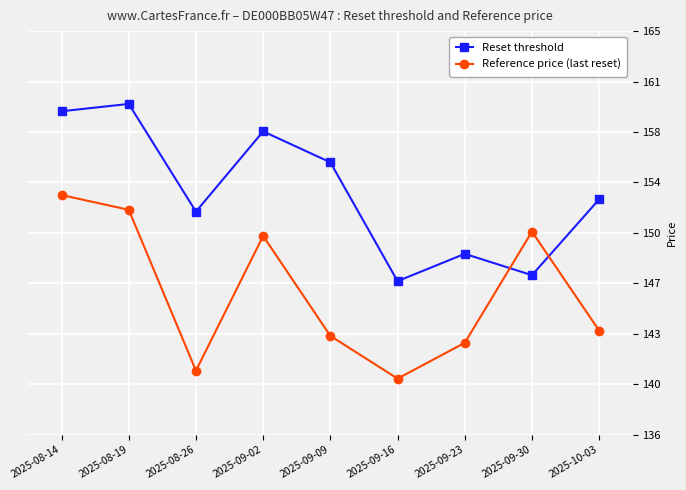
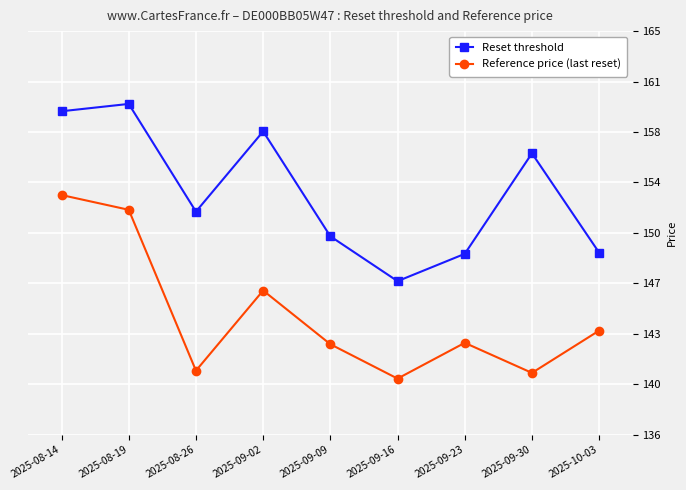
  {
    "Reset threshold": {
      "2025-08-14": 159.2,
      "2025-08-19": 159.8,
      "2025-08-26": 152.0,
      "2025-09-02": 157.8,
-     "2025-09-09": 155.6,
+     "2025-09-09": 150.3,
      "2025-09-16": 147.0,
      "2025-09-23": 149.0,
-     "2025-09-30": 147.5,
-     "2025-10-03": 152.9
+     "2025-09-30": 156.2,
+     "2025-10-03": 149.1
    },
    "Reference price (last reset)": {
      "2025-08-14": 153.2,
      "2025-08-19": 152.2,
      "2025-08-26": 140.6,
-     "2025-09-02": 150.3,
-     "2025-09-09": 143.1,
+     "2025-09-02": 146.4,
+     "2025-09-09": 142.5,
      "2025-09-16": 140.0,
      "2025-09-23": 142.6,
-     "2025-09-30": 150.6,
+     "2025-09-30": 140.4,
      "2025-10-03": 143.5
    }
  }
